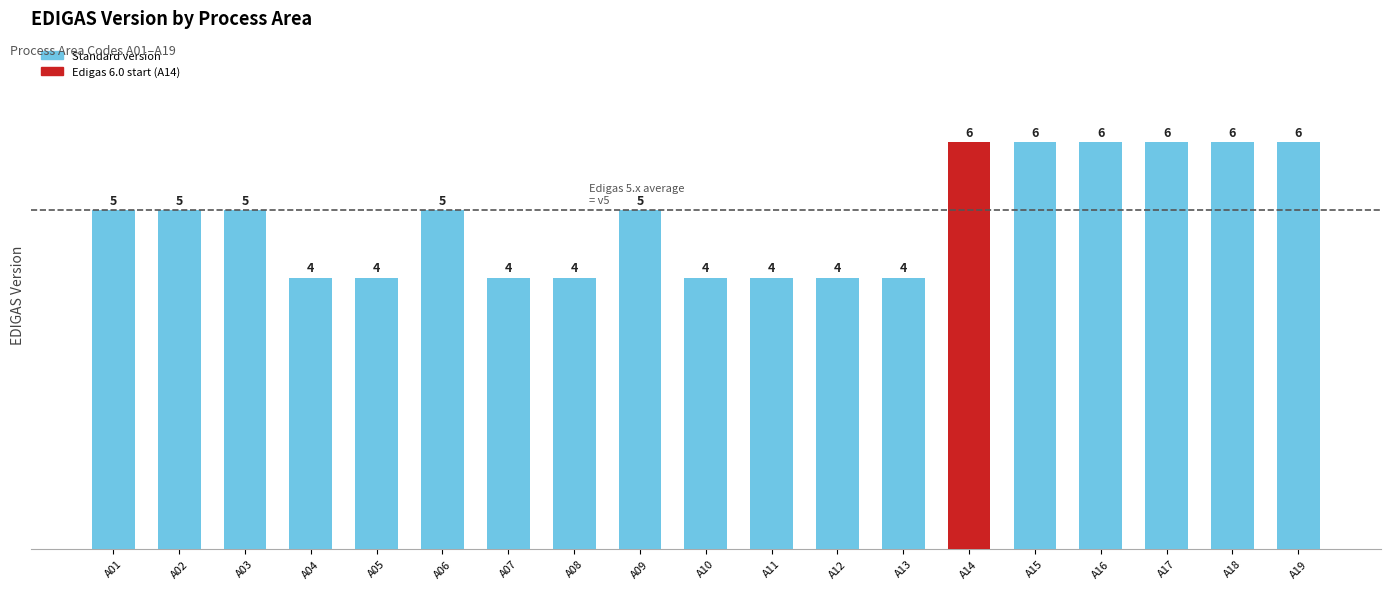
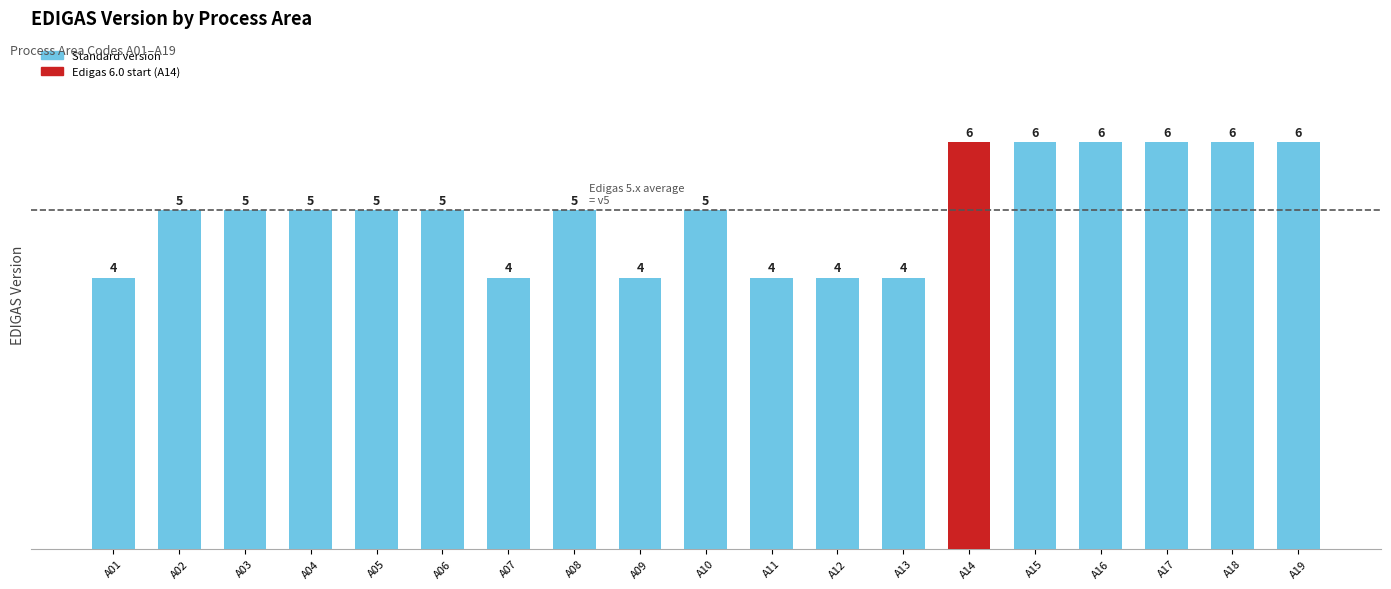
  {
-   "A01": 5,
+   "A01": 4,
    "A02": 5,
    "A03": 5,
-   "A04": 4,
-   "A05": 4,
+   "A04": 5,
+   "A05": 5,
    "A06": 5,
    "A07": 4,
-   "A08": 4,
-   "A09": 5,
-   "A10": 4,
+   "A08": 5,
+   "A09": 4,
+   "A10": 5,
    "A11": 4,
    "A12": 4,
    "A13": 4,
    "A14": 6,
    "A15": 6,
    "A16": 6,
    "A17": 6,
    "A18": 6,
    "A19": 6
  }
